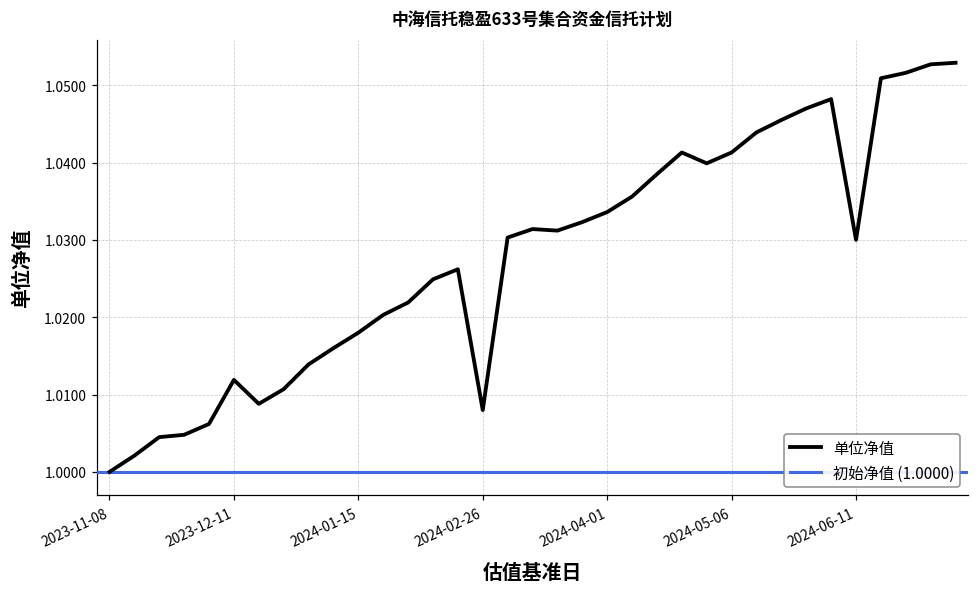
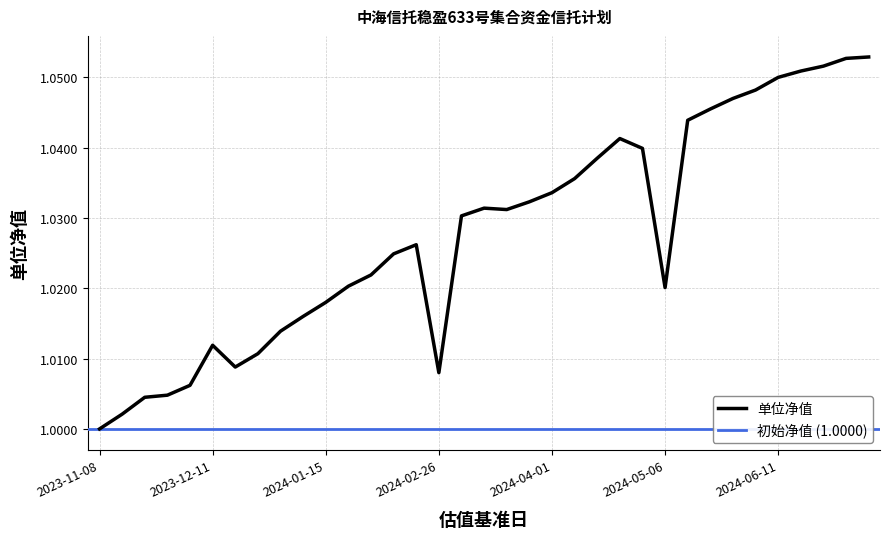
  {
    "2023-11-08": 1.000,
    "2023-12-11": 1.012,
    "2024-01-15": 1.018,
    "2024-02-26": 1.008,
    "2024-04-01": 1.034,
-   "2024-05-06": 1.041,
-   "2024-06-11": 1.03
+   "2024-05-06": 1.020,
+   "2024-06-11": 1.05
  }
